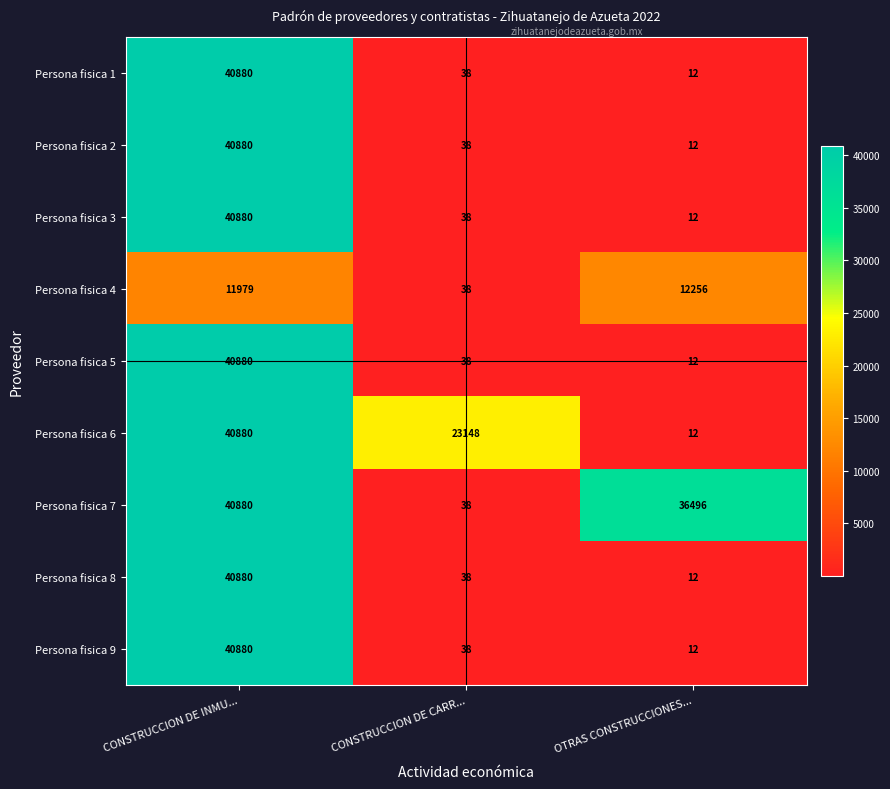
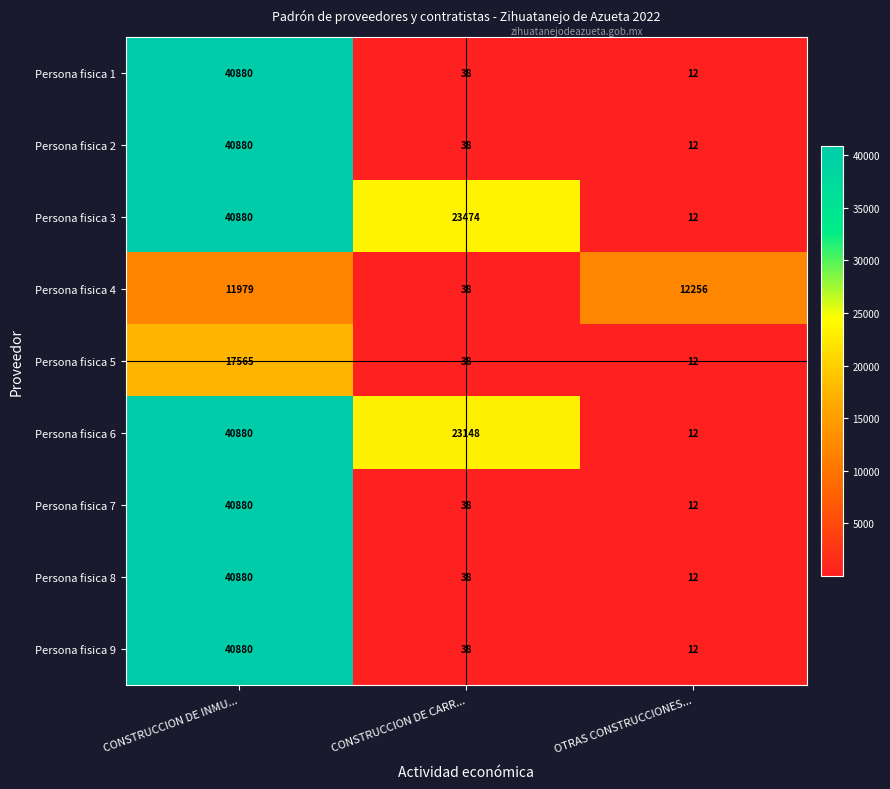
  {
    "Persona fisica 1": {
      "CONSTRUCCION DE INMU...": 40880,
      "CONSTRUCCION DE CARR...": 38,
      "OTRAS CONSTRUCCIONES...": 12
    },
    "Persona fisica 2": {
      "CONSTRUCCION DE INMU...": 40880,
      "CONSTRUCCION DE CARR...": 38,
      "OTRAS CONSTRUCCIONES...": 12
    },
    "Persona fisica 3": {
      "CONSTRUCCION DE INMU...": 40880,
-     "CONSTRUCCION DE CARR...": 38,
+     "CONSTRUCCION DE CARR...": 23474,
      "OTRAS CONSTRUCCIONES...": 12
    },
    "Persona fisica 4": {
      "CONSTRUCCION DE INMU...": 11979,
      "CONSTRUCCION DE CARR...": 38,
      "OTRAS CONSTRUCCIONES...": 12256
    },
    "Persona fisica 5": {
-     "CONSTRUCCION DE INMU...": 40880,
+     "CONSTRUCCION DE INMU...": 17565,
      "CONSTRUCCION DE CARR...": 38,
      "OTRAS CONSTRUCCIONES...": 12
    },
    "Persona fisica 6": {
      "CONSTRUCCION DE INMU...": 40880,
      "CONSTRUCCION DE CARR...": 23148,
      "OTRAS CONSTRUCCIONES...": 12
    },
    "Persona fisica 7": {
      "CONSTRUCCION DE INMU...": 40880,
      "CONSTRUCCION DE CARR...": 38,
-     "OTRAS CONSTRUCCIONES...": 36496
+     "OTRAS CONSTRUCCIONES...": 12
    },
    "Persona fisica 8": {
      "CONSTRUCCION DE INMU...": 40880,
      "CONSTRUCCION DE CARR...": 38,
      "OTRAS CONSTRUCCIONES...": 12
    },
    "Persona fisica 9": {
      "CONSTRUCCION DE INMU...": 40880,
      "CONSTRUCCION DE CARR...": 38,
      "OTRAS CONSTRUCCIONES...": 12
    }
  }
